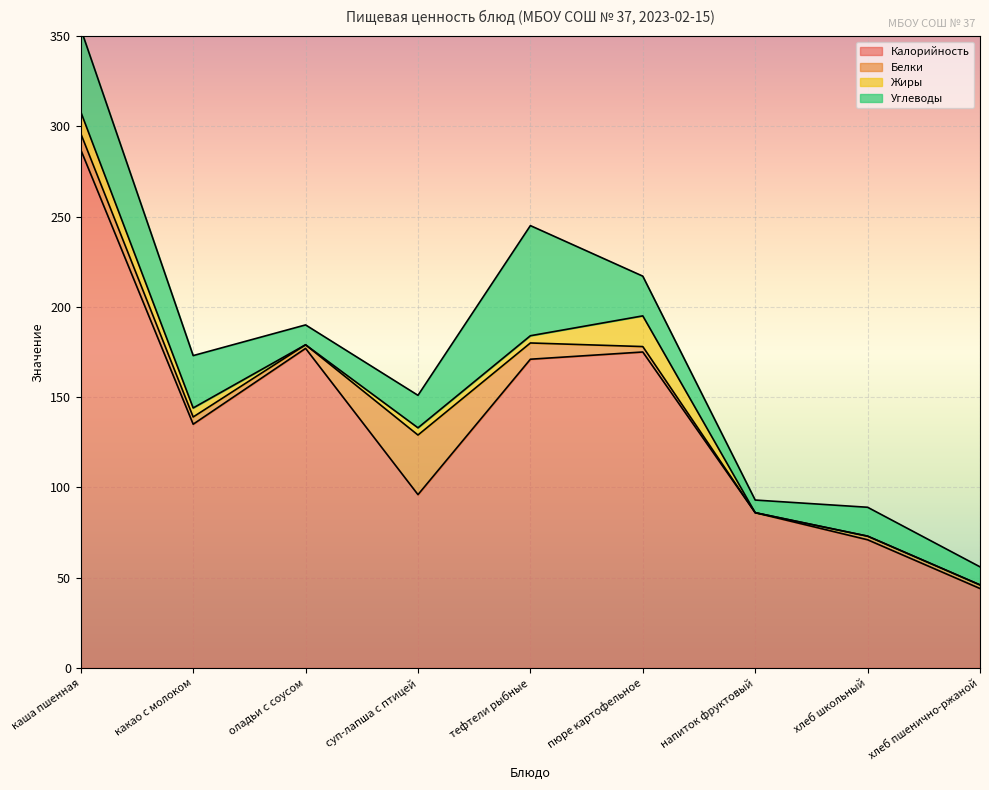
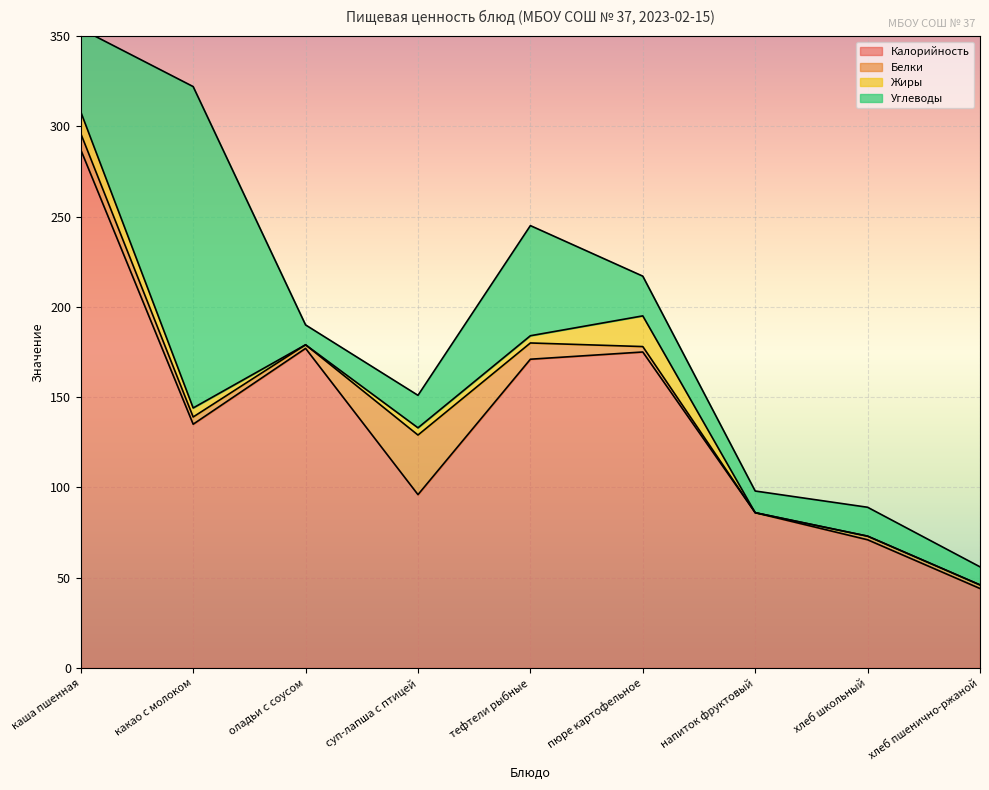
  {
    "Жиры": {
      "каша пшенная": 12,
      "какао с молоком": 5,
      "суп-лапша с птицей": 4,
      "тефтели рыбные": 4,
      "пюре картофельное": 17
    },
    "Углеводы": {
-     "какао с молоком": 29,
+     "какао с молоком": 178,
      "оладьи с соусом": 11,
      "суп-лапша с птицей": 18,
      "тефтели рыбные": 61,
      "пюре картофельное": 22,
-     "напиток фруктовый": 7,
+     "напиток фруктовый": 12,
      "хлеб школьный": 16,
      "хлеб пшенично-ржаной": 10
    }
  }
